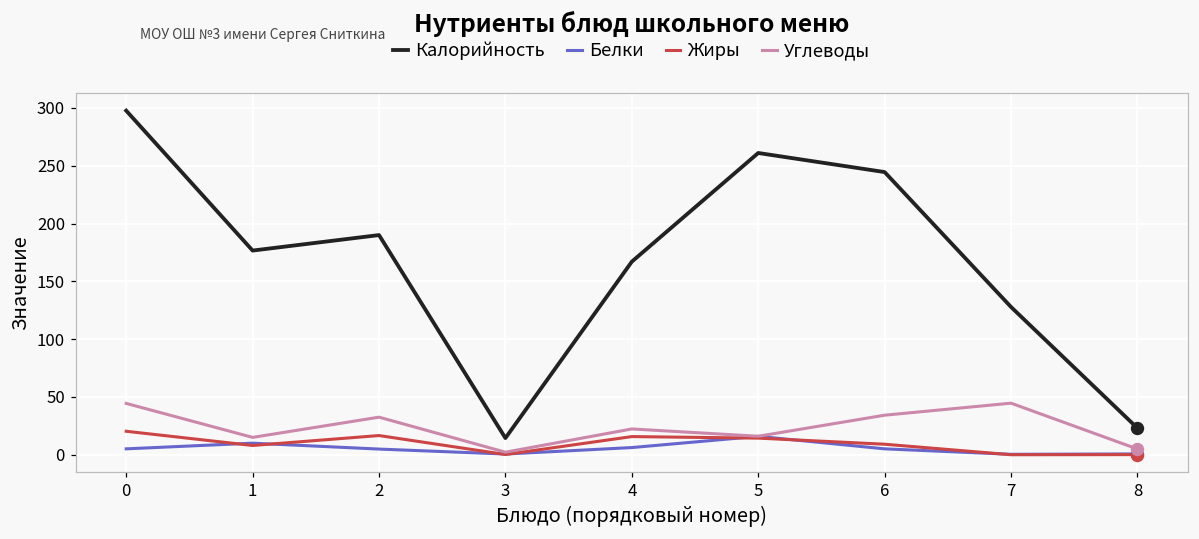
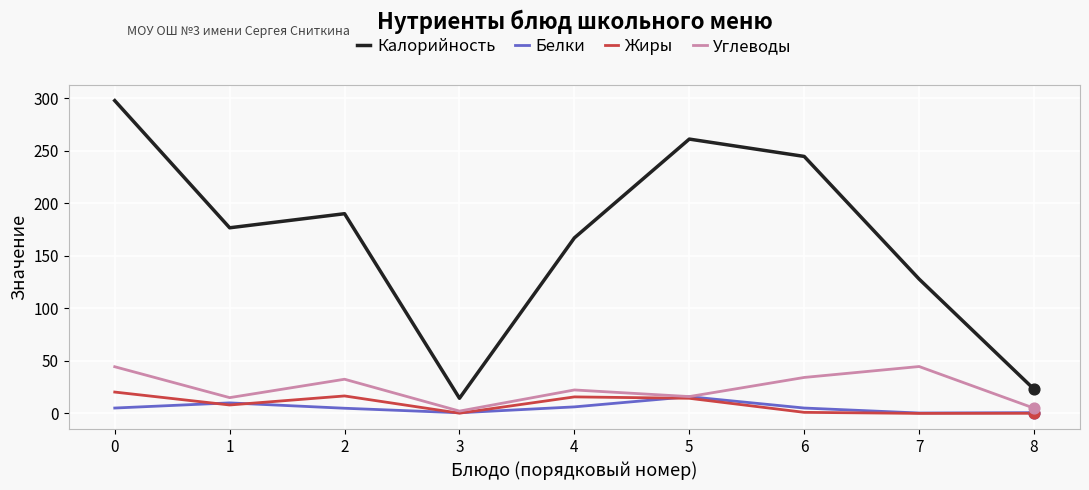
  {
    "Жиры": {
      "0": 20,
      "2": 17,
      "4": 16,
-     "6": 9
+     "6": 1
    }
  }
